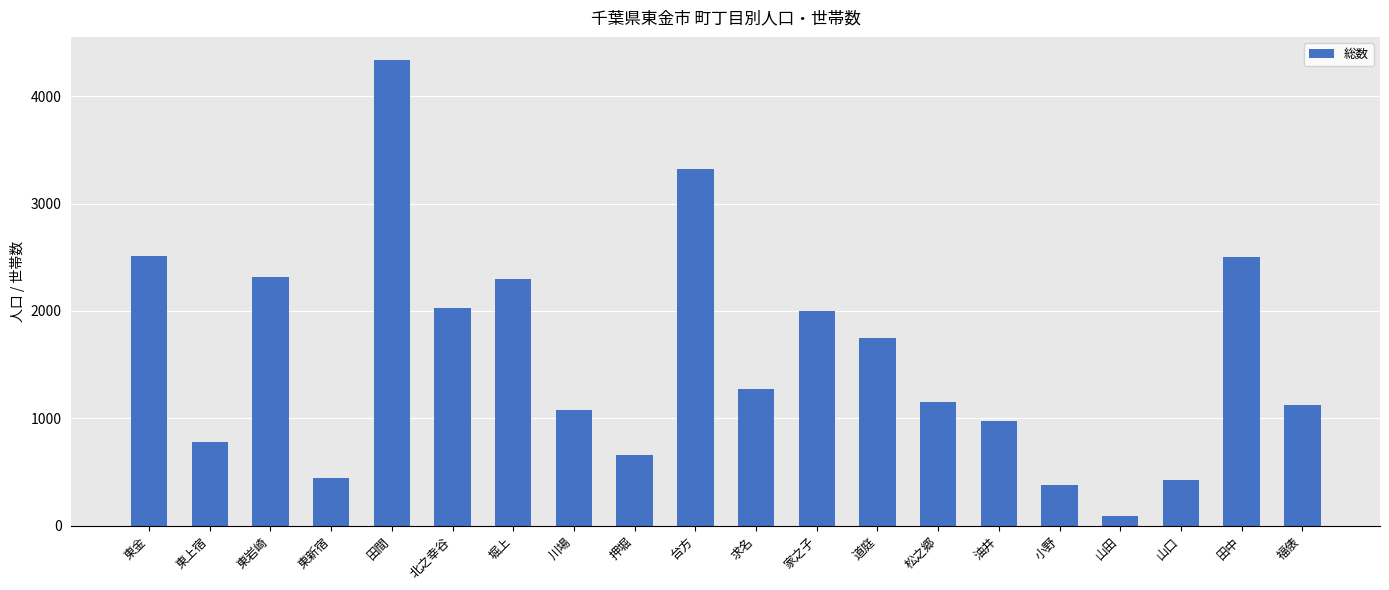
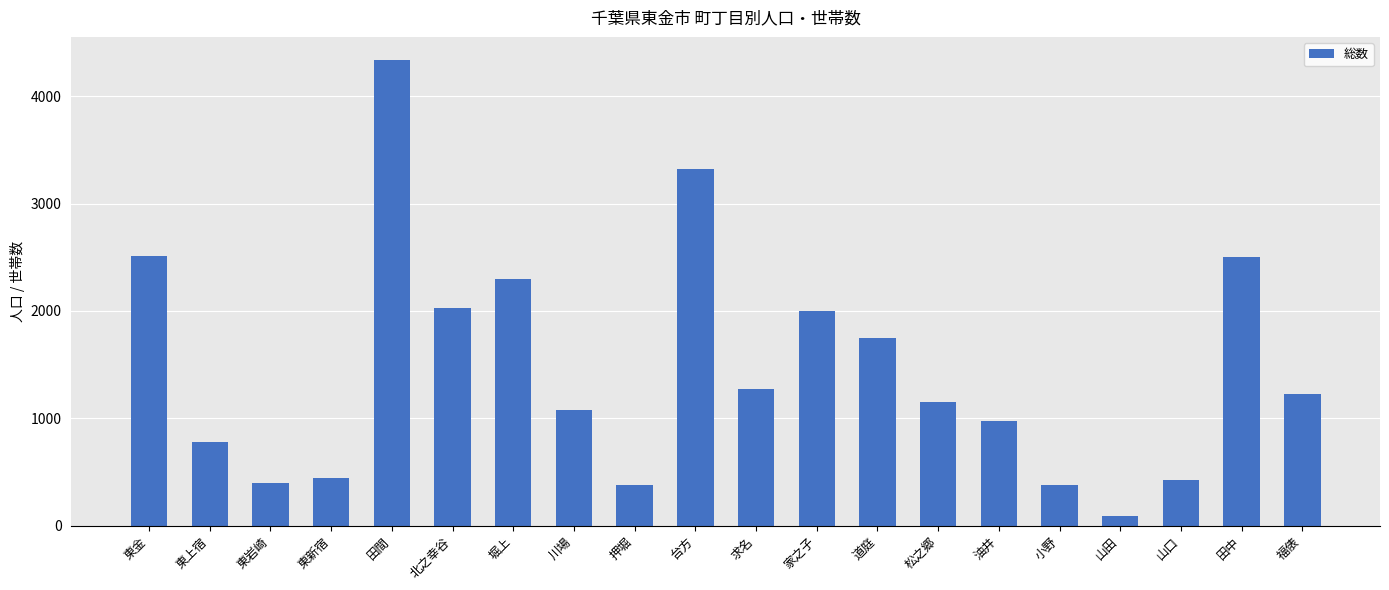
  {
    "東金": 2510,
    "東上宿": 780,
-   "東岩崎": 2320,
+   "東岩崎": 400,
    "東新宿": 440,
    "田間": 4340,
    "北之幸谷": 2030,
    "堀上": 2300,
    "川場": 1070,
-   "押堀": 660,
+   "押堀": 380,
    "台方": 3330,
    "求名": 1270,
    "家之子": 2000,
    "道庭": 1750,
    "松之郷": 1160,
    "油井": 980,
    "小野": 380,
    "山田": 90,
    "山口": 430,
    "田中": 2500,
-   "福俵": 1130
+   "福俵": 1230
  }
